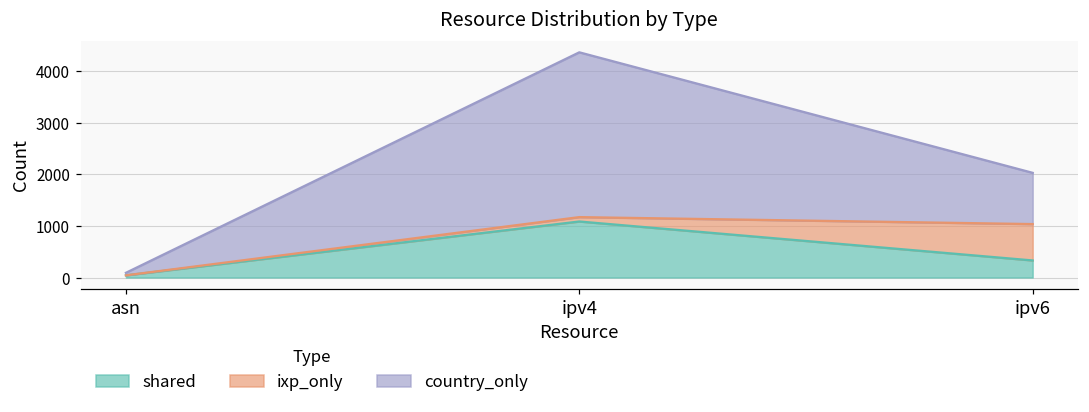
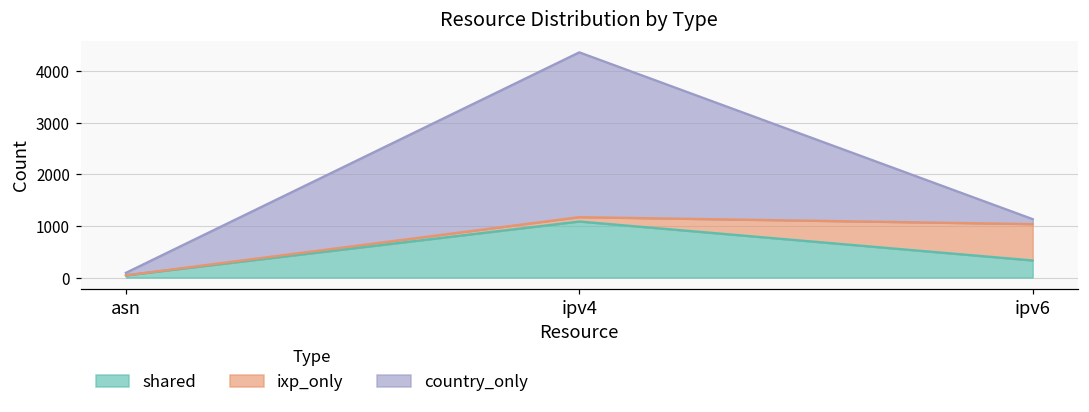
  {
    "shared": {
      "ipv4": 1100,
      "ipv6": 300
    },
    "ixp_only": {
      "ipv4": 100,
      "ipv6": 700
    },
    "country_only": {
      "ipv4": 3200,
-     "ipv6": 1000
+     "ipv6": 100
    }
  }
